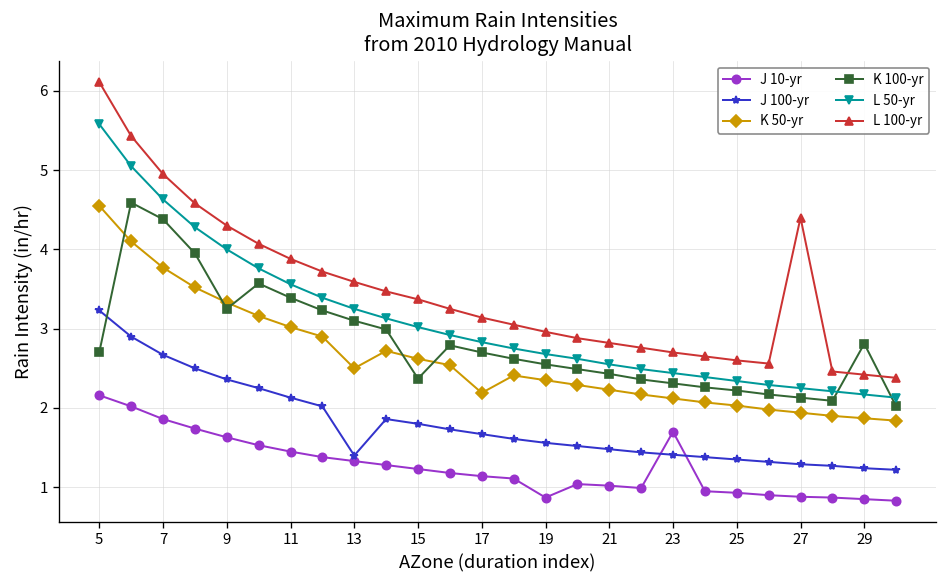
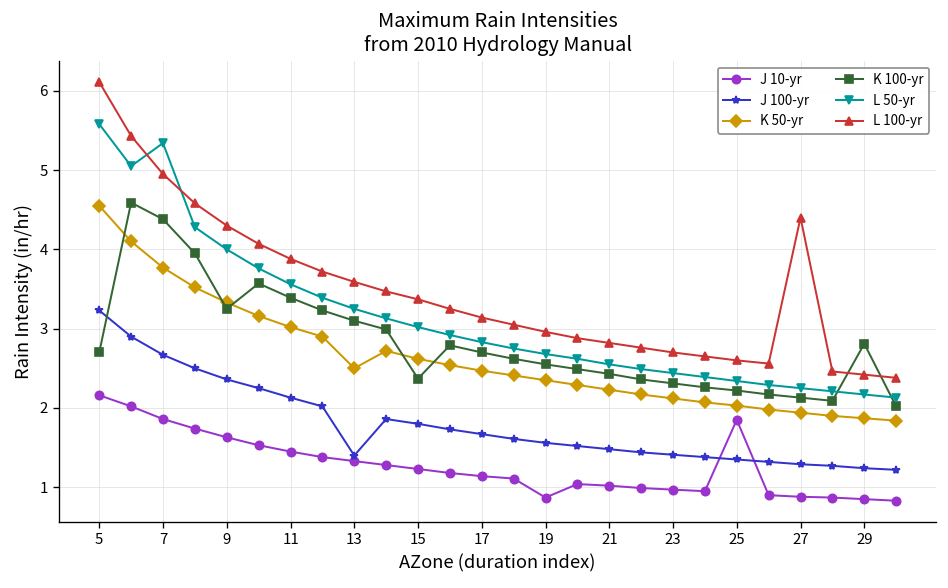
  {
    "J 10-yr": {
      "5": 2.2,
      "7": 1.9,
      "9": 1.6,
      "11": 1.5,
      "13": 1.3,
      "15": 1.2,
      "17": 1.1,
      "19": 0.9,
      "21": 1.0,
-     "23": 1.7,
-     "25": 0.9,
+     "23": 1.0,
+     "25": 1.9,
      "27": 0.9,
      "29": 0.9
    },
    "J 100-yr": {
      "5": 3.2,
      "7": 2.7,
      "9": 2.4,
      "11": 2.1,
      "13": 1.4,
      "15": 1.8,
      "17": 1.7,
      "19": 1.6,
      "21": 1.5,
      "23": 1.4,
      "25": 1.4,
      "27": 1.3,
      "29": 1.2
    },
    "K 50-yr": {
      "5": 4.6,
      "7": 3.8,
      "9": 3.3,
      "11": 3.0,
      "13": 2.5,
      "15": 2.6,
-     "17": 2.2,
+     "17": 2.5,
      "19": 2.4,
      "21": 2.2,
      "23": 2.1,
      "25": 2.0,
      "27": 1.9,
      "29": 1.9
    },
    "K 100-yr": {
      "5": 2.7,
      "7": 4.4,
      "9": 3.3,
      "11": 3.4,
      "13": 3.1,
      "15": 2.4,
      "17": 2.7,
      "19": 2.6,
      "21": 2.4,
      "23": 2.3,
      "25": 2.2,
      "27": 2.1,
      "29": 2.8
    },
    "L 50-yr": {
      "5": 5.6,
-     "7": 4.6,
+     "7": 5.3,
      "9": 4.0,
      "11": 3.6,
      "13": 3.3,
      "15": 3.0,
      "17": 2.8,
      "19": 2.7,
      "21": 2.6,
      "23": 2.4,
      "25": 2.3,
      "27": 2.3,
      "29": 2.2
    },
    "L 100-yr": {
      "5": 6.1,
      "7": 5.0,
      "9": 4.3,
      "11": 3.9,
      "13": 3.6,
      "15": 3.4,
      "17": 3.1,
      "19": 3.0,
      "21": 2.8,
      "23": 2.7,
      "25": 2.6,
      "27": 4.4,
      "29": 2.4
    }
  }
